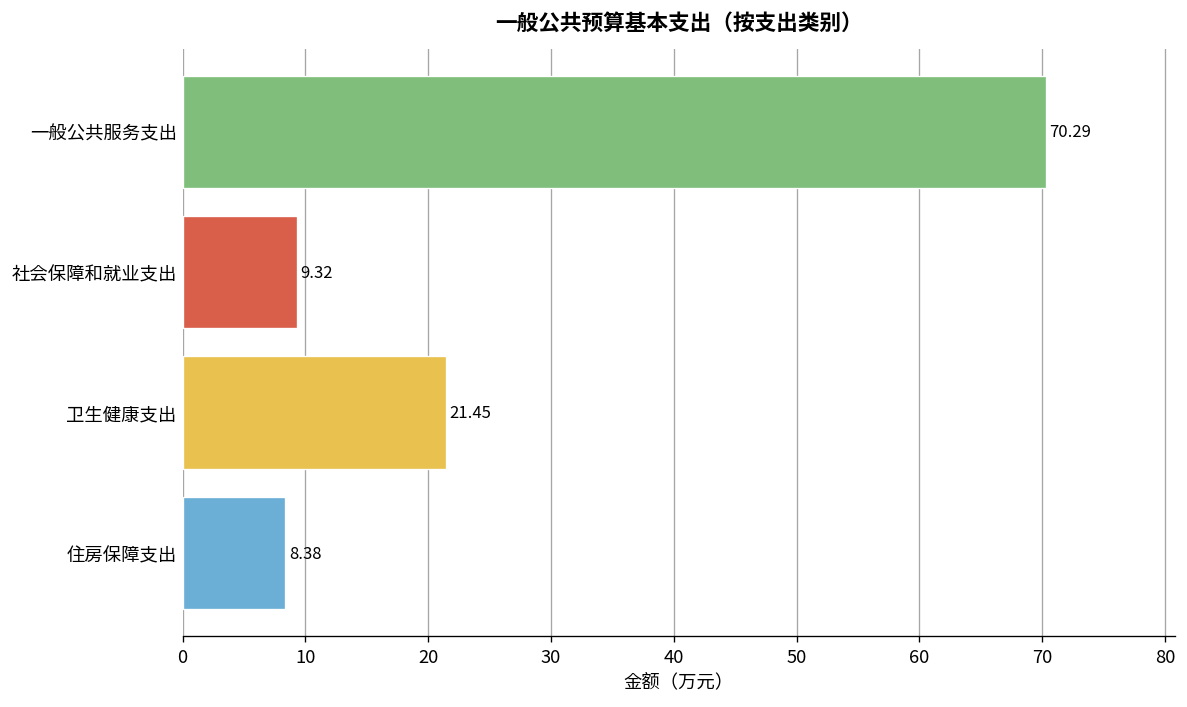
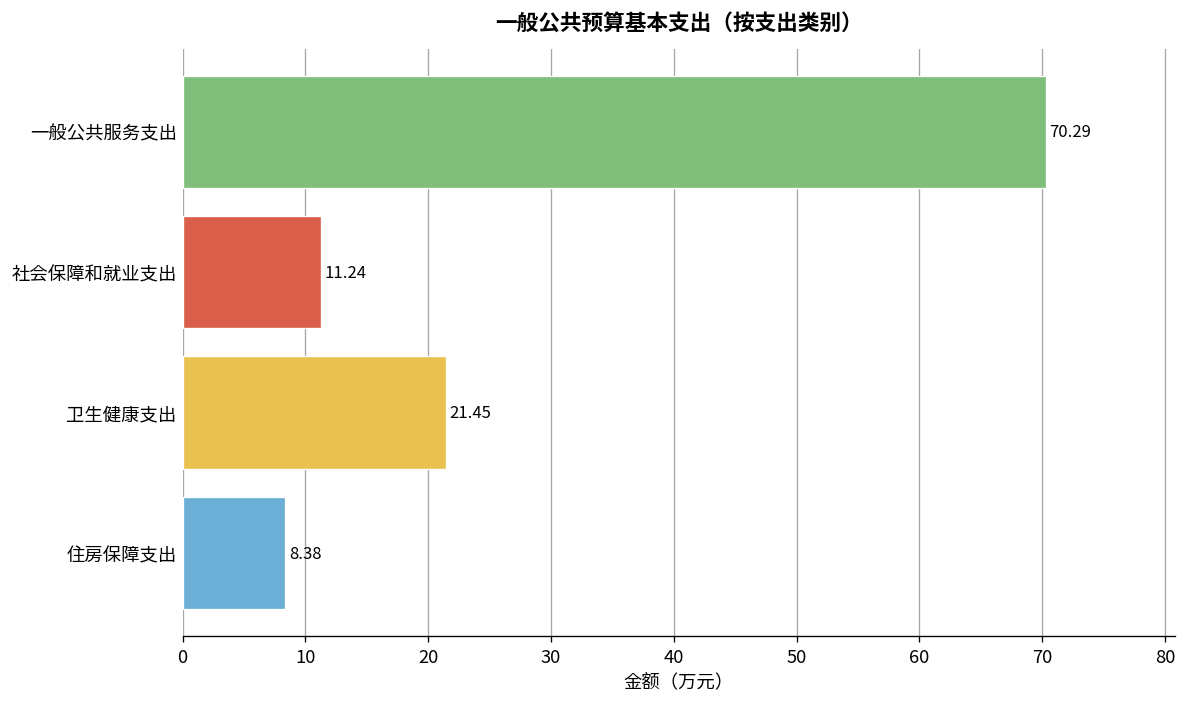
  {
    "一般公共服务支出": 70.29,
-   "社会保障和就业支出": 9.32,
+   "社会保障和就业支出": 11.24,
    "卫生健康支出": 21.45,
    "住房保障支出": 8.38
  }
